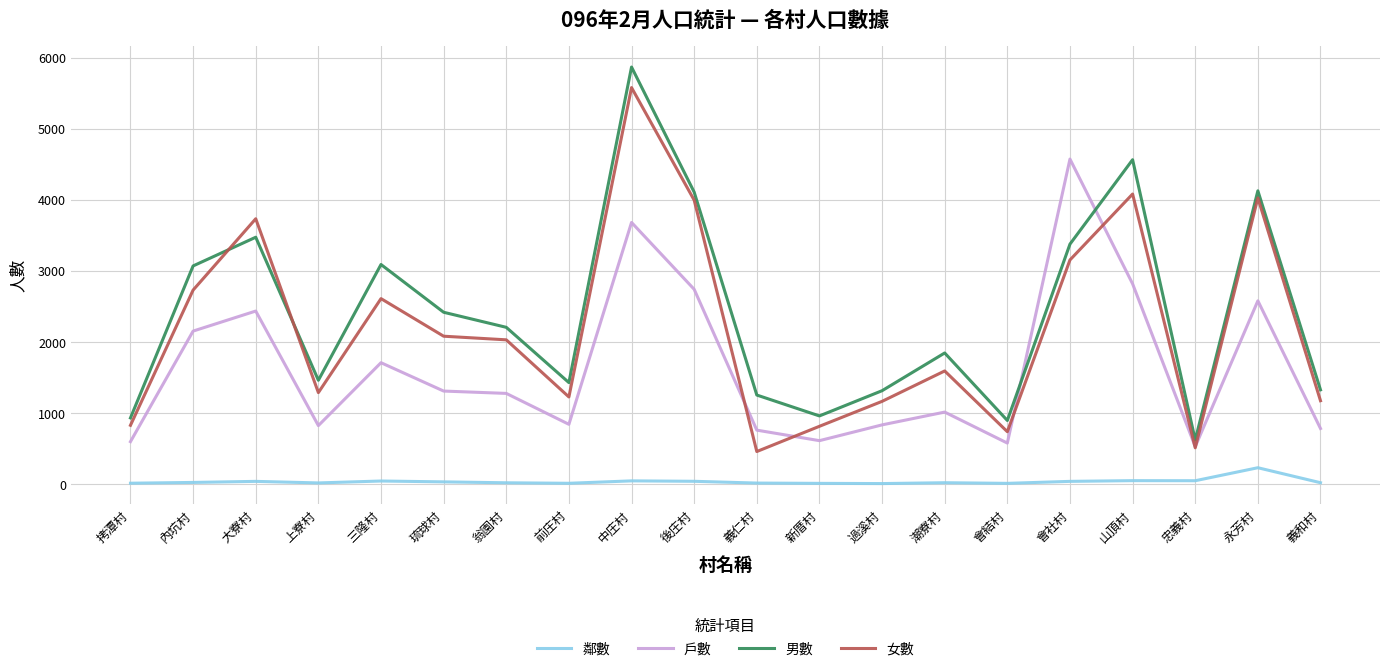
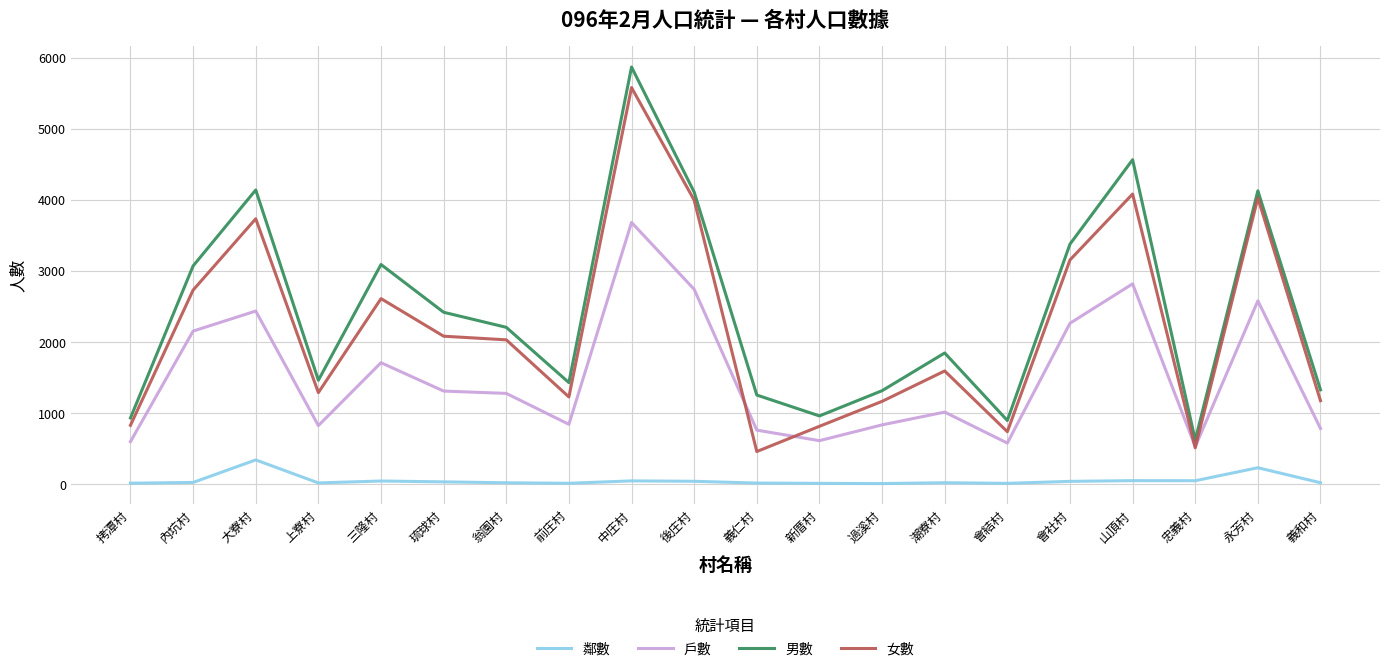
  {
    "鄰數": {
      "拷潭村": 0,
      "內坑村": 0,
-     "大寮村": 0,
+     "大寮村": 300,
      "上寮村": 0,
      "三隆村": 0,
      "琉球村": 0,
      "翁園村": 0,
      "前庄村": 0,
      "中庄村": 100,
      "後庄村": 0,
      "義仁村": 0,
      "新厝村": 0,
      "過溪村": 0,
      "潮寮村": 0,
      "會結村": 0,
      "會社村": 0,
      "山頂村": 100,
      "忠義村": 100,
      "永芳村": 200,
      "義和村": 0
    },
    "戶數": {
      "拷潭村": 600,
      "內坑村": 2200,
      "大寮村": 2400,
      "上寮村": 800,
      "三隆村": 1700,
      "琉球村": 1300,
      "翁園村": 1300,
      "前庄村": 800,
      "中庄村": 3700,
      "後庄村": 2700,
      "義仁村": 800,
      "新厝村": 600,
      "過溪村": 800,
      "潮寮村": 1000,
      "會結村": 600,
-     "會社村": 4600,
+     "會社村": 2300,
      "山頂村": 2800,
      "永芳村": 2600,
      "義和村": 800
    },
    "男數": {
      "拷潭村": 900,
      "內坑村": 3100,
-     "大寮村": 3500,
+     "大寮村": 4100,
      "上寮村": 1500,
      "三隆村": 3100,
      "琉球村": 2400,
      "翁園村": 2200,
      "前庄村": 1400,
      "中庄村": 5900,
      "後庄村": 4100,
      "義仁村": 1300,
      "新厝村": 1000,
      "過溪村": 1300,
      "潮寮村": 1900,
      "會結村": 900,
      "會社村": 3400,
      "山頂村": 4600,
      "忠義村": 600,
      "永芳村": 4100,
      "義和村": 1300
    },
    "女數": {
      "拷潭村": 800,
      "內坑村": 2700,
      "大寮村": 3700,
      "上寮村": 1300,
      "三隆村": 2600,
      "琉球村": 2100,
      "翁園村": 2000,
      "前庄村": 1200,
      "中庄村": 5600,
      "後庄村": 4000,
      "義仁村": 500,
      "新厝村": 800,
      "過溪村": 1200,
      "潮寮村": 1600,
      "會結村": 700,
      "會社村": 3200,
      "山頂村": 4100,
      "永芳村": 4000,
      "義和村": 1200
    }
  }
